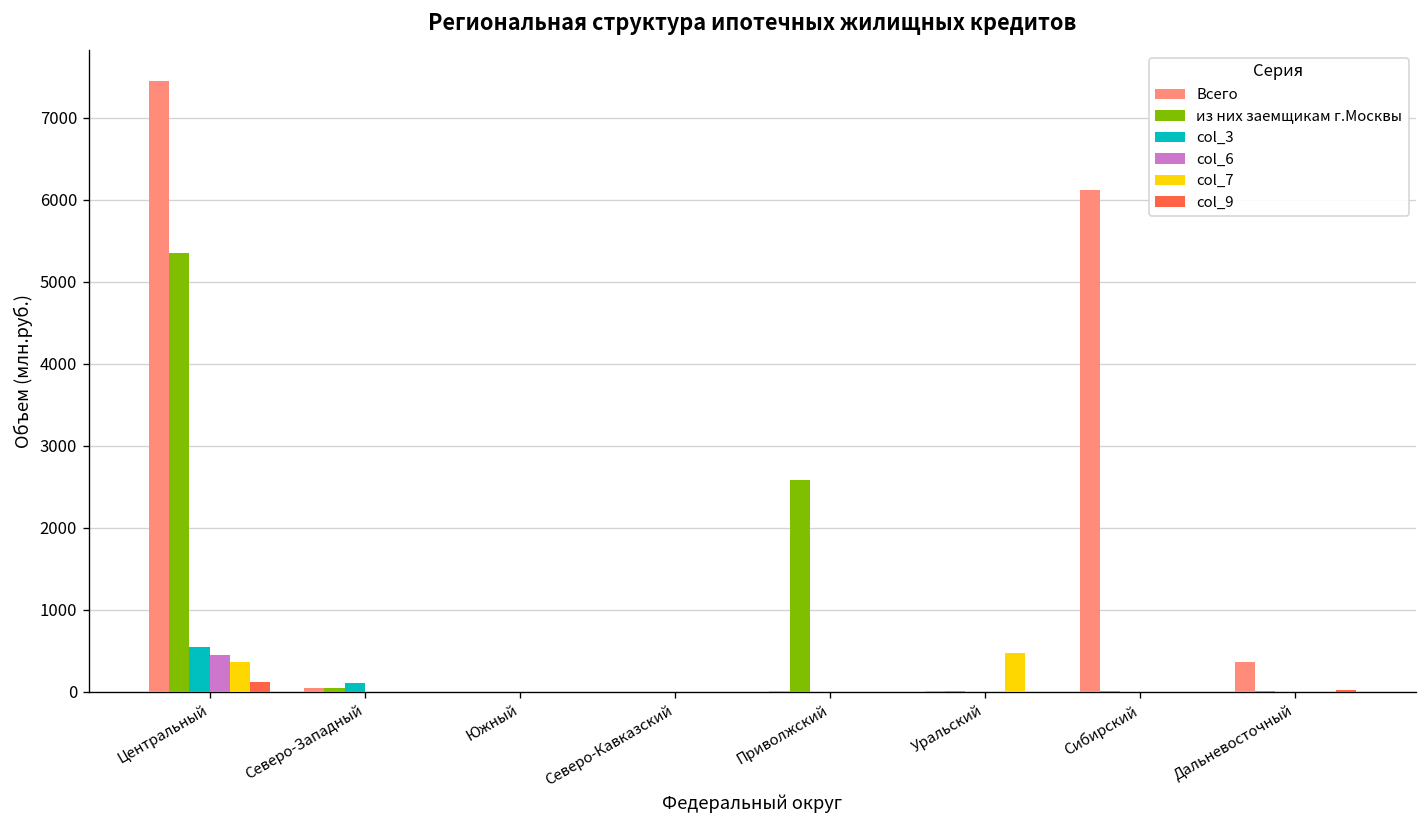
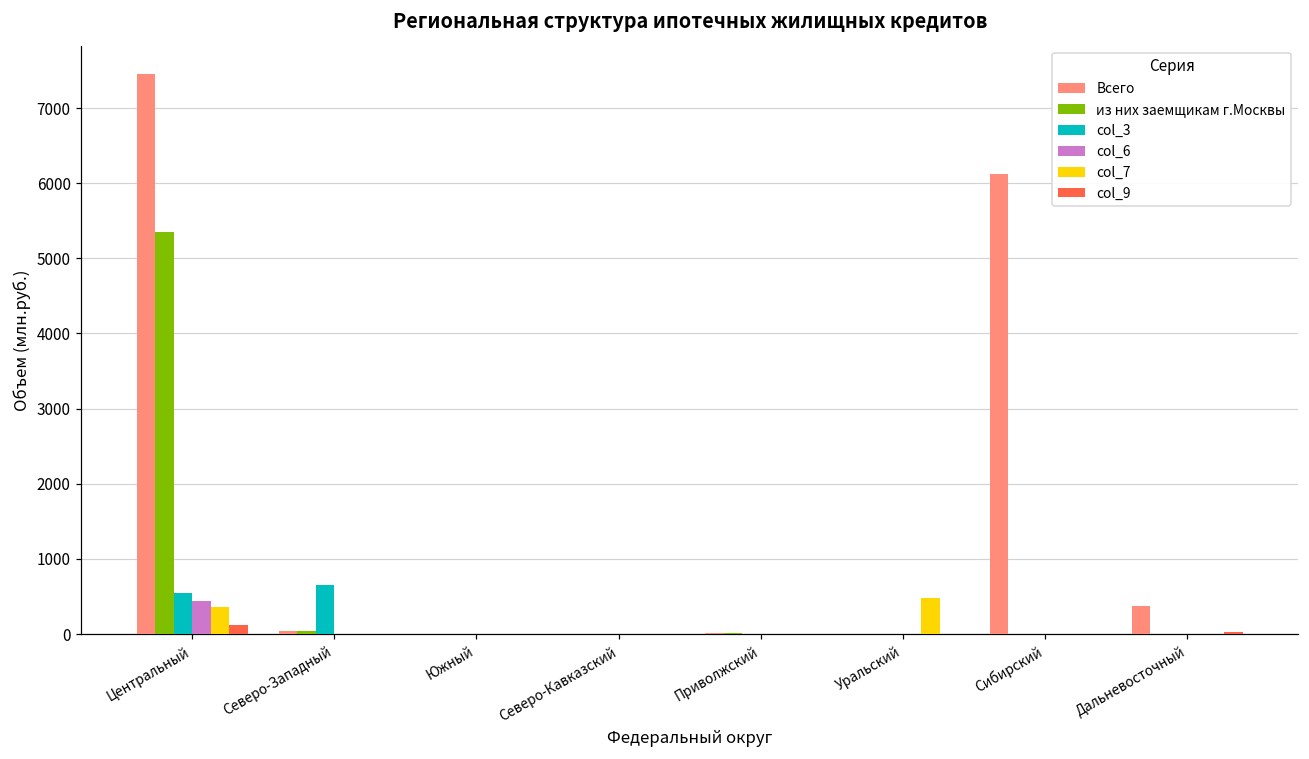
  {
    "Всего": {
      "Центральный": 7500,
      "Северо-Западный": 0,
      "Южный": 0,
      "Северо-Кавказский": 0,
      "Сибирский": 6100,
      "Дальневосточный": 400
    },
    "из них заемщикам г.Москвы": {
      "Центральный": 5400,
      "Северо-Западный": 0,
      "Южный": 0,
      "Северо-Кавказский": 0,
-     "Приволжский": 2600
+     "Приволжский": 0
    },
    "col_3": {
      "Центральный": 500,
-     "Северо-Западный": 100,
+     "Северо-Западный": 700,
      "Южный": 0,
      "Северо-Кавказский": 0,
      "Приволжский": 0,
      "Уральский": 0,
      "Сибирский": 0,
      "Дальневосточный": 0
    },
    "col_6": {
      "Центральный": 400,
      "Южный": 0,
      "Северо-Кавказский": 0,
      "Приволжский": 0,
      "Уральский": 0,
      "Сибирский": 0,
      "Дальневосточный": 0
    },
    "col_7": {
      "Центральный": 400,
      "Южный": 0,
      "Северо-Кавказский": 0,
      "Приволжский": 0,
      "Уральский": 500,
      "Дальневосточный": 0
    },
    "col_9": {
      "Центральный": 100,
      "Северо-Западный": 0,
      "Южный": 0,
      "Северо-Кавказский": 0,
      "Приволжский": 0,
      "Уральский": 0,
      "Сибирский": 0
    }
  }
